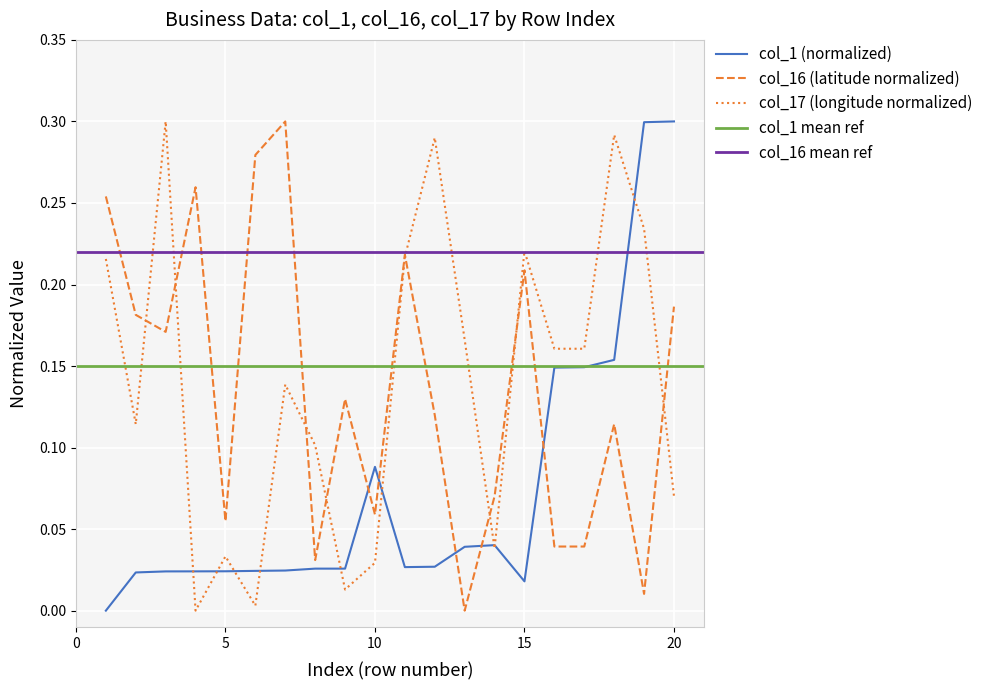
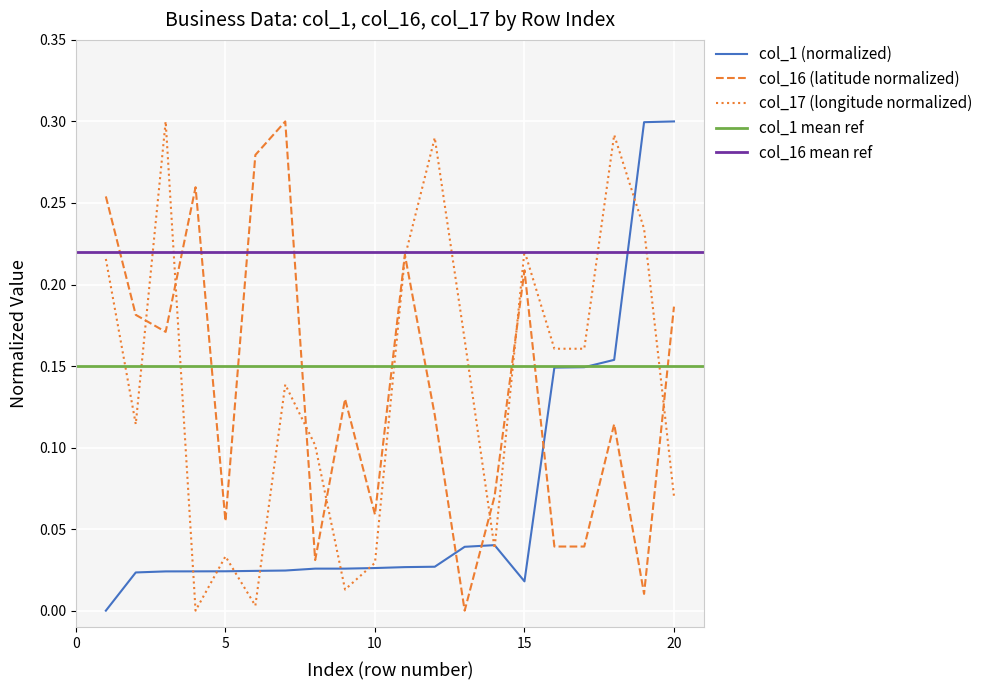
  {
    "col_1 (normalized)": {
      "5": 0.024,
-     "10": 0.088,
+     "10": 0.026,
      "15": 0.018,
      "20": 0.300
    }
  }
